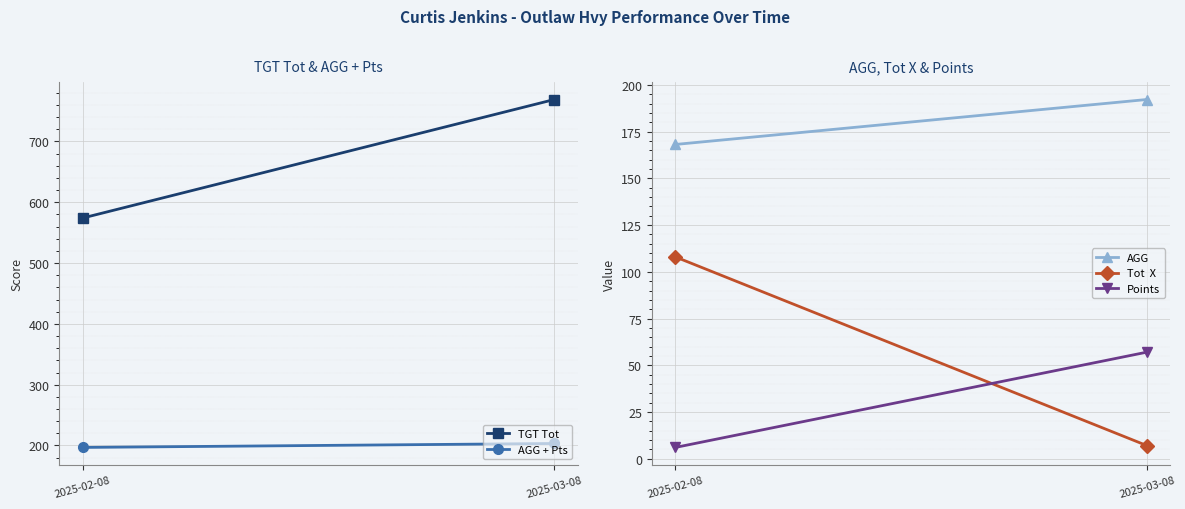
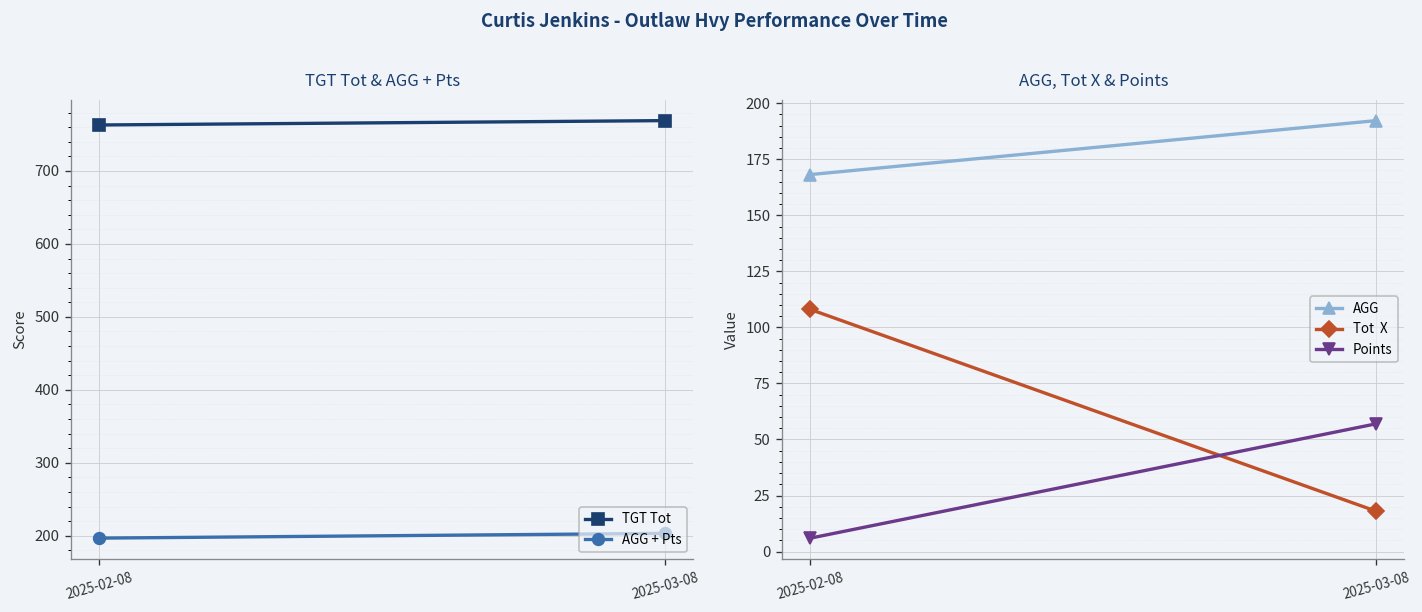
  {
    "TGT Tot & AGG + Pts": {
      "TGT Tot": {
-       "2025-02-08": 570,
+       "2025-02-08": 760,
        "2025-03-08": 770
      },
      "AGG + Pts": {
        "2025-02-08": 200
      }
    },
    "AGG, Tot X & Points": {
      "AGG": {
        "2025-02-08": 168,
        "2025-03-08": 192
      },
      "Tot X": {
        "2025-02-08": 108,
-       "2025-03-08": 7
+       "2025-03-08": 18
      },
      "Points": {
        "2025-02-08": 6,
        "2025-03-08": 57
      }
    }
  }
